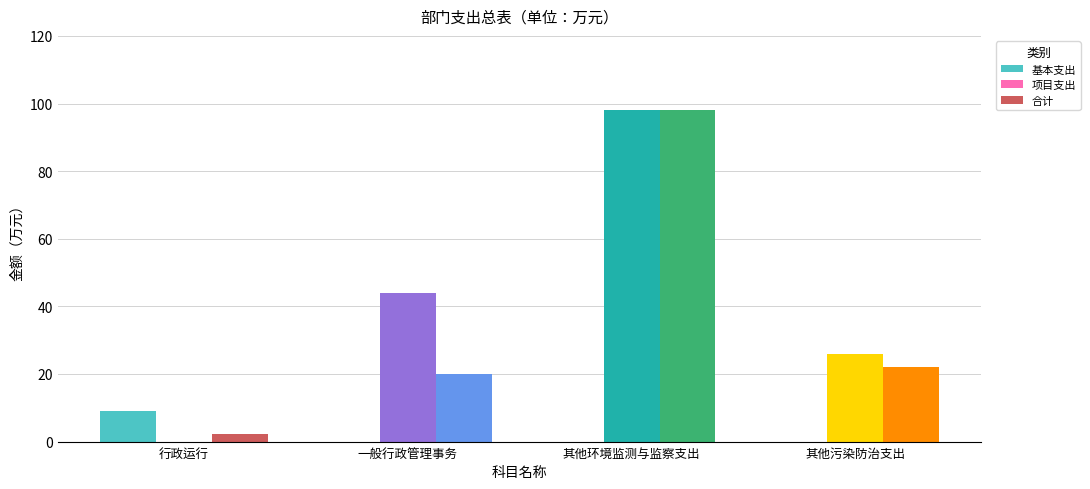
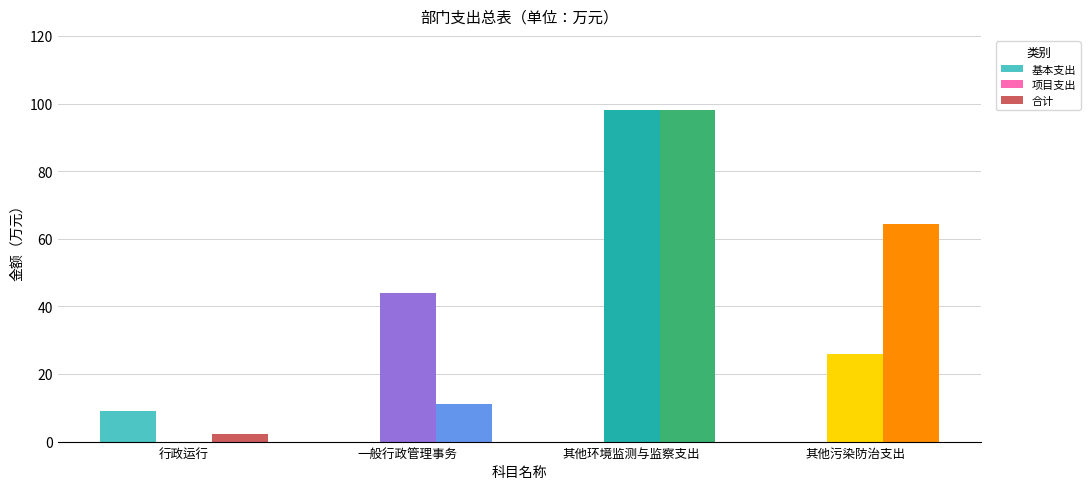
  {
    "基本支出": {
      "行政运行": 9,
      "一般行政管理事务": 0,
      "其他环境监测与监察支出": 0,
      "其他污染防治支出": 0
    },
    "项目支出": {
      "行政运行": 0,
      "一般行政管理事务": 44,
      "其他环境监测与监察支出": 98,
      "其他污染防治支出": 26
    },
    "合计": {
      "行政运行": 2,
-     "一般行政管理事务": 20,
+     "一般行政管理事务": 11,
      "其他环境监测与监察支出": 98,
-     "其他污染防治支出": 22
+     "其他污染防治支出": 64
    }
  }
